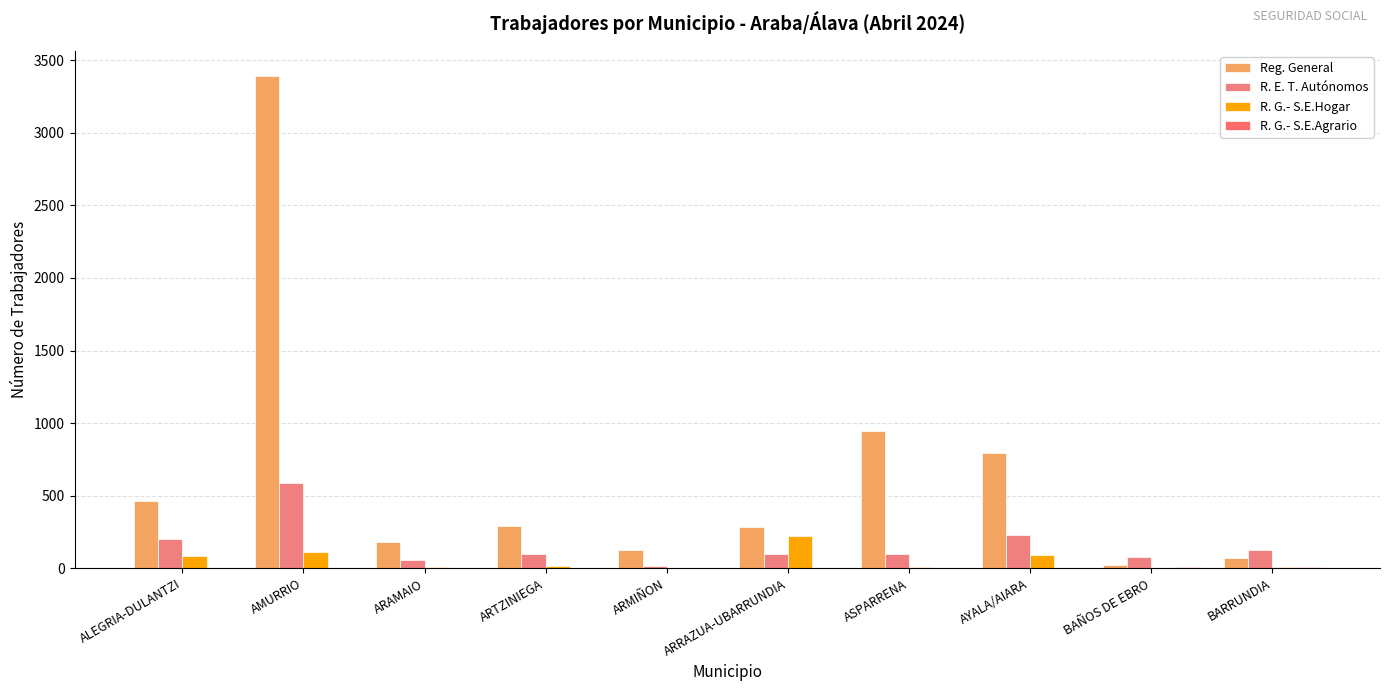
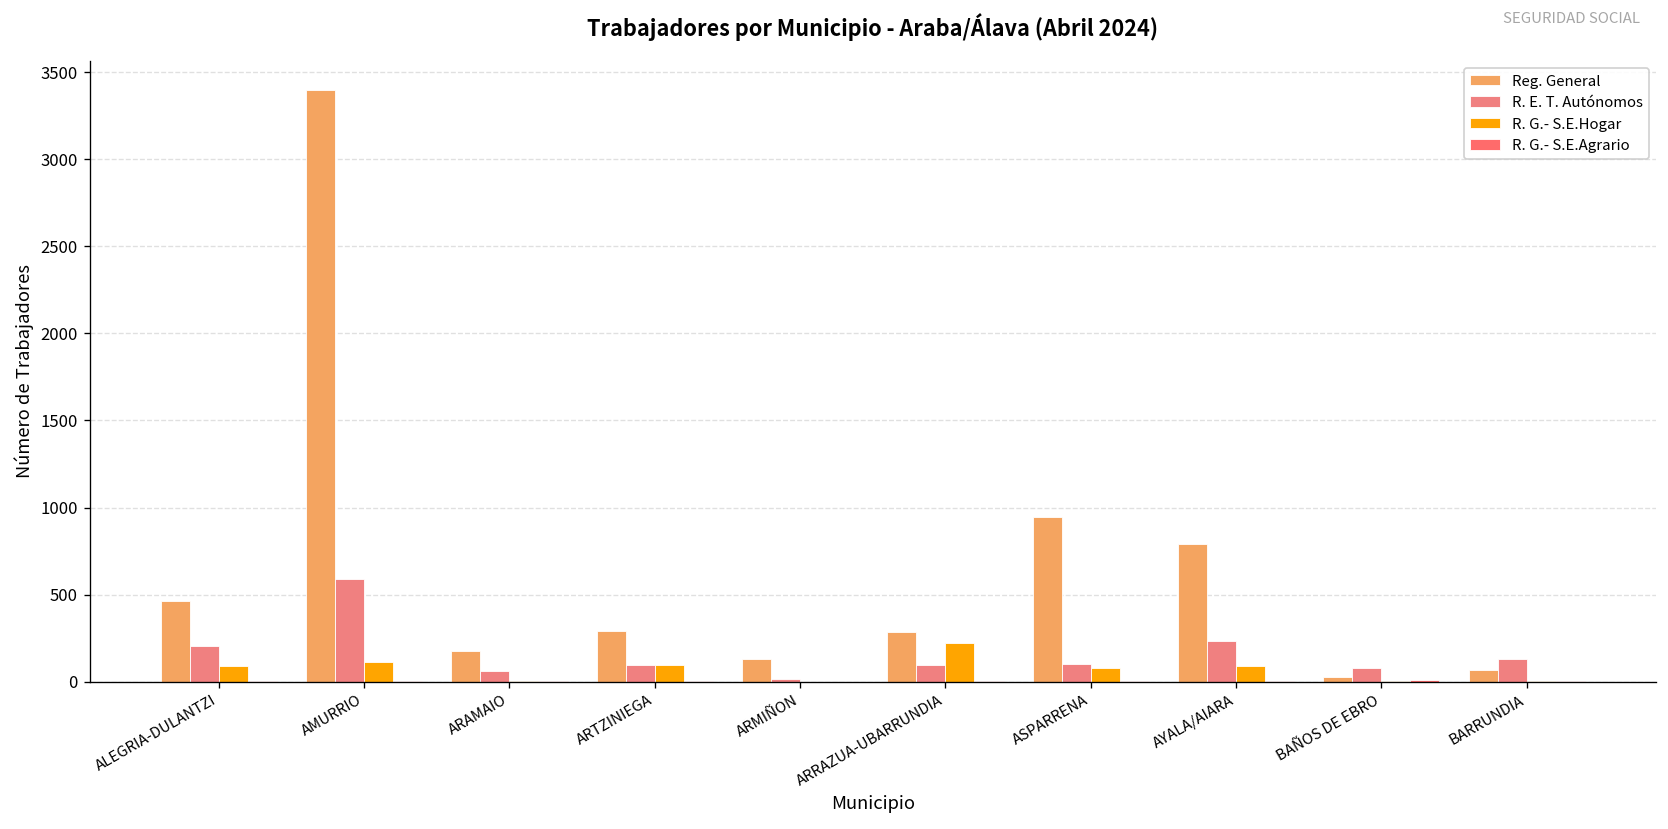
  {
    "R. G.- S.E.Hogar": {
      "ALEGRIA-DULANTZI": 90,
      "AMURRIO": 110,
-     "ARTZINIEGA": 10,
+     "ARTZINIEGA": 100,
      "ARMIÑON": 0,
      "ARRAZUA-UBARRUNDIA": 230,
-     "ASPARRENA": 10,
+     "ASPARRENA": 80,
      "AYALA/AIARA": 90
    }
  }
